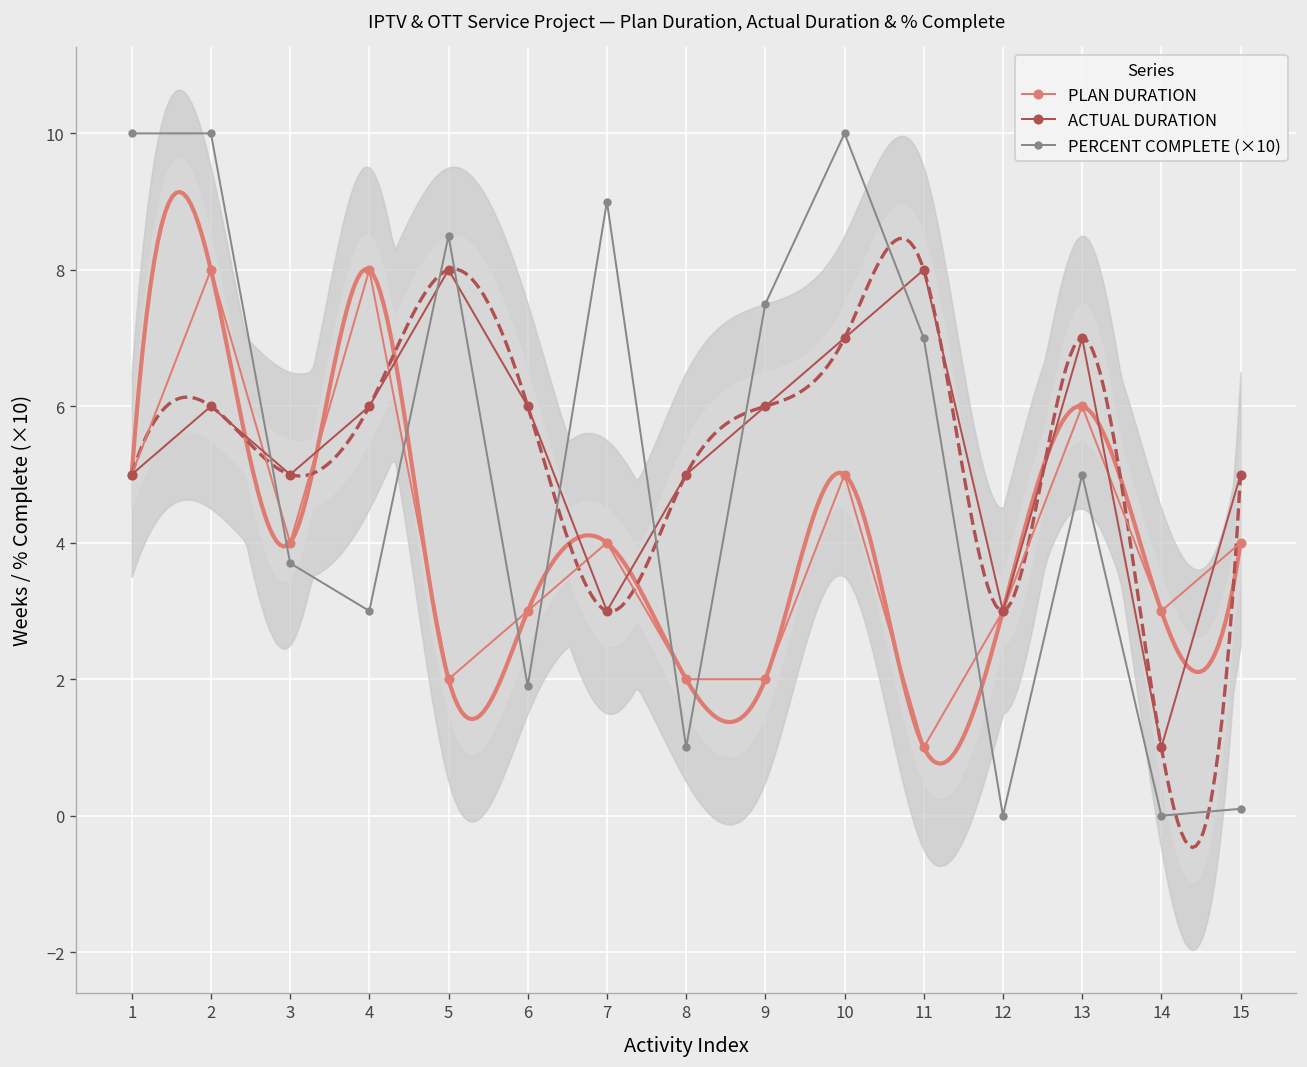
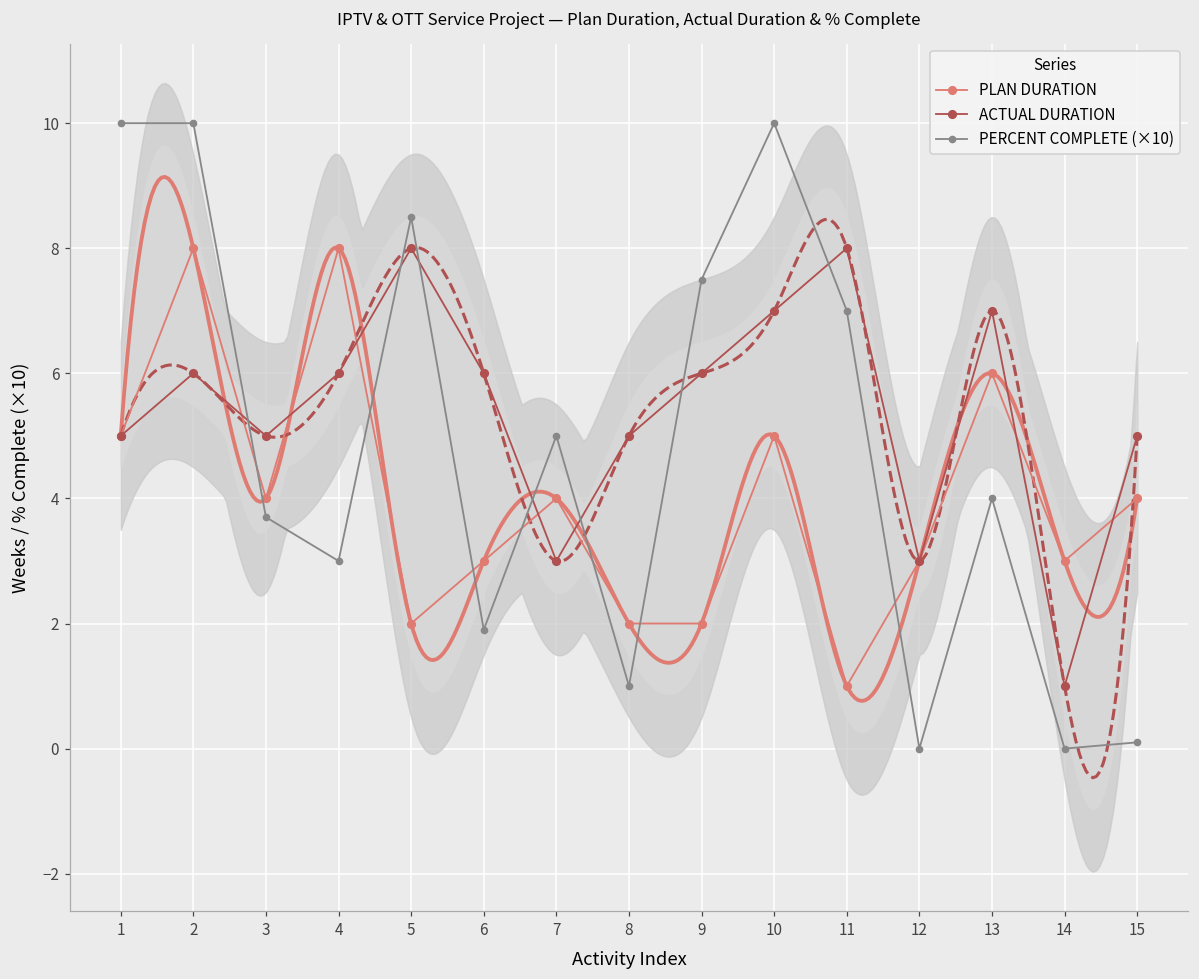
  {
    "PERCENT COMPLETE (×10)": {
      "1": 10.0,
      "2": 10.0,
      "3": 3.7,
      "4": 3.0,
      "6": 1.9,
-     "7": 9.0,
+     "7": 5.0,
      "8": 1.0,
      "10": 10.0,
      "11": 7.0,
      "12": 0.0,
-     "13": 5.0,
+     "13": 4.0,
      "14": 0.0,
      "15": 0.1
    }
  }
